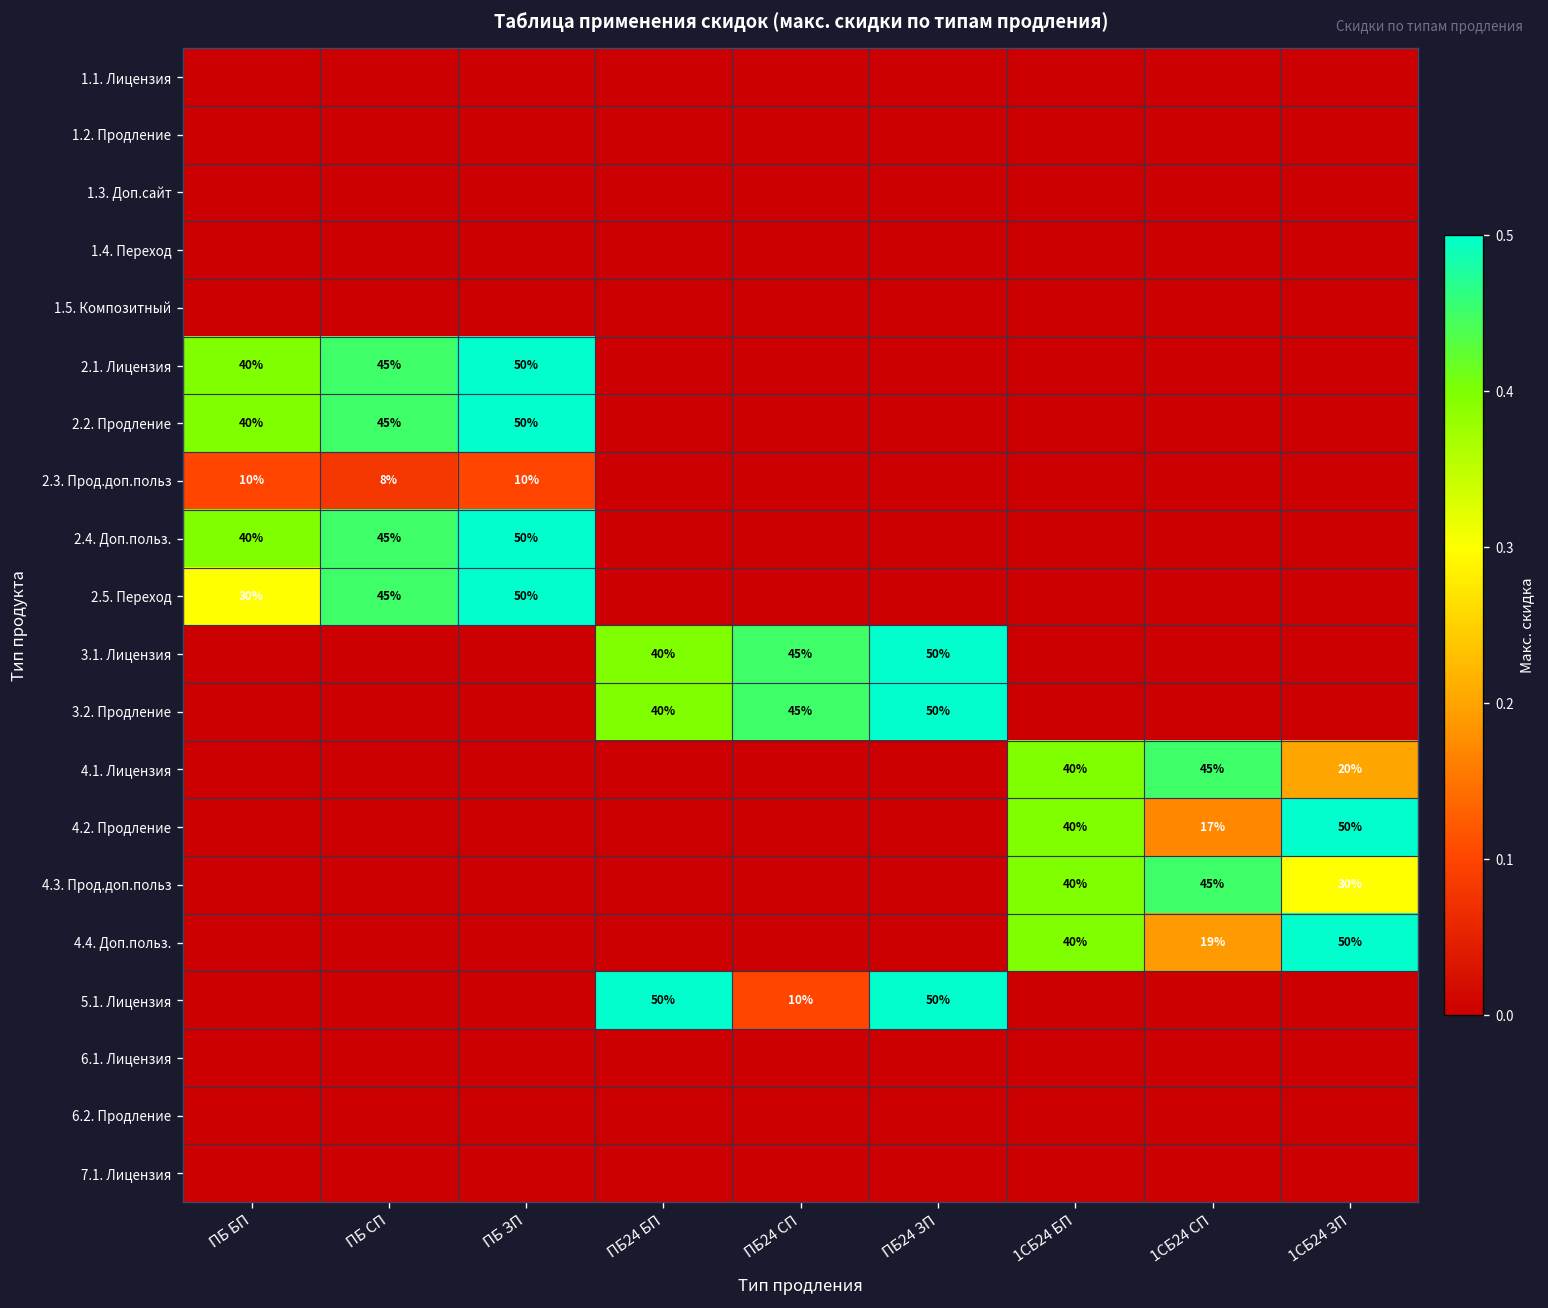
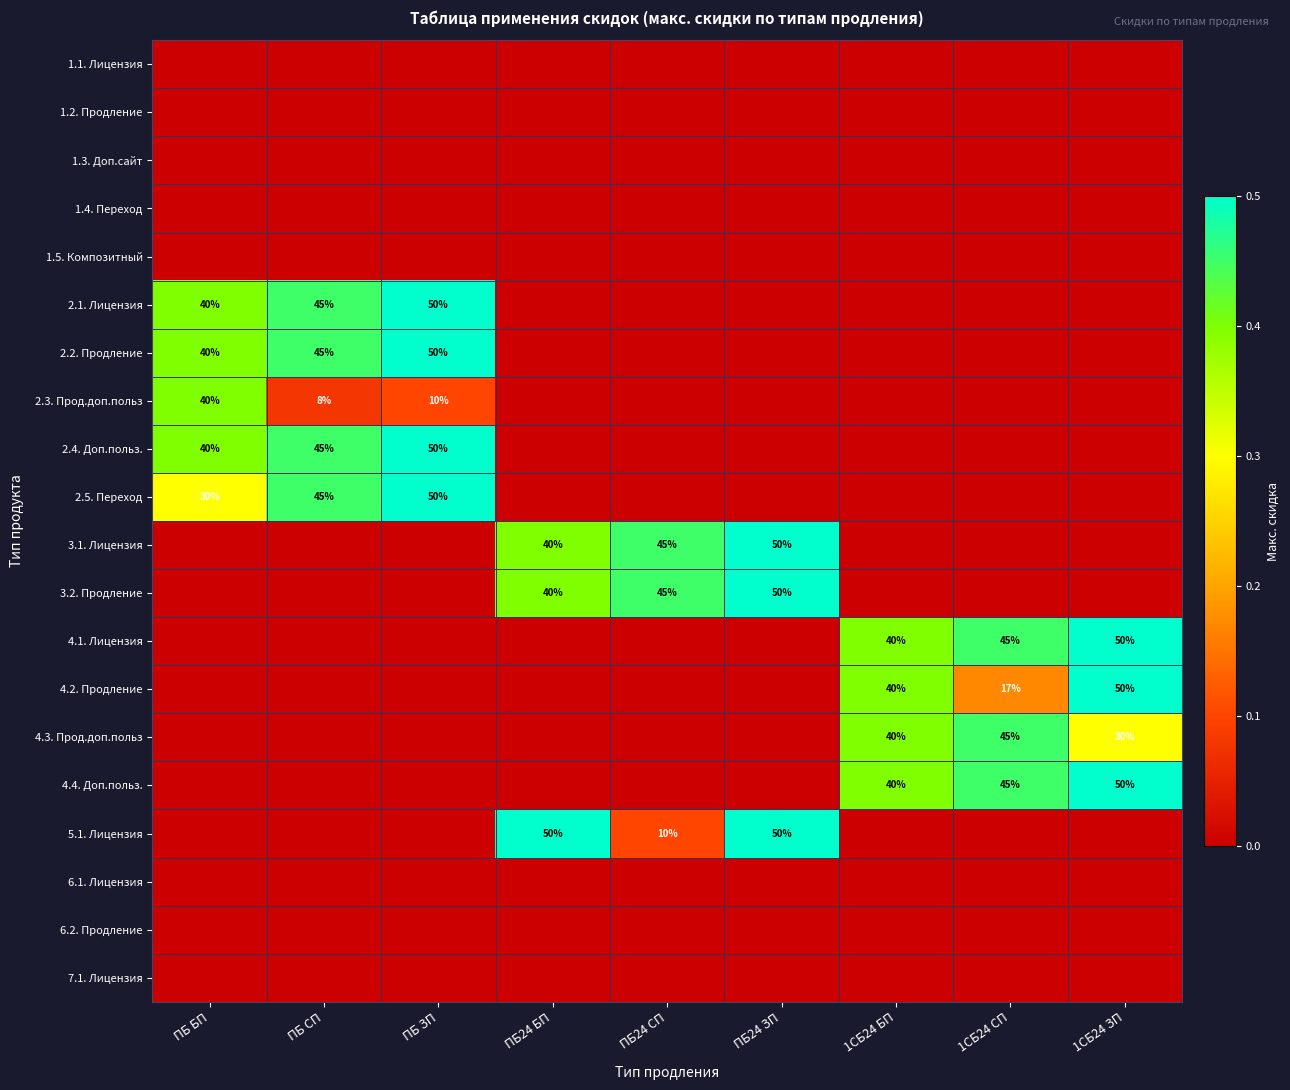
  {
    "2.1. Лицензия": {
      "ПБ БП": "40%",
      "ПБ СП": "45%",
      "ПБ ЗП": "50%"
    },
    "2.2. Продление": {
      "ПБ БП": "40%",
      "ПБ СП": "45%",
      "ПБ ЗП": "50%"
    },
    "2.3. Прод.доп.польз": {
-     "ПБ БП": "10%",
+     "ПБ БП": "40%",
      "ПБ СП": "8%",
      "ПБ ЗП": "10%"
    },
    "2.4. Доп.польз.": {
      "ПБ БП": "40%",
      "ПБ СП": "45%",
      "ПБ ЗП": "50%"
    },
    "2.5. Переход": {
      "ПБ БП": "30%",
      "ПБ СП": "45%",
      "ПБ ЗП": "50%"
    },
    "3.1. Лицензия": {
      "ПБ24 БП": "40%",
      "ПБ24 СП": "45%",
      "ПБ24 ЗП": "50%"
    },
    "3.2. Продление": {
      "ПБ24 БП": "40%",
      "ПБ24 СП": "45%",
      "ПБ24 ЗП": "50%"
    },
    "4.1. Лицензия": {
      "1СБ24 БП": "40%",
      "1СБ24 СП": "45%",
-     "1СБ24 ЗП": "20%"
+     "1СБ24 ЗП": "50%"
    },
    "4.2. Продление": {
      "1СБ24 БП": "40%",
      "1СБ24 СП": "17%",
      "1СБ24 ЗП": "50%"
    },
    "4.3. Прод.доп.польз": {
      "1СБ24 БП": "40%",
      "1СБ24 СП": "45%",
      "1СБ24 ЗП": "30%"
    },
    "4.4. Доп.польз.": {
      "1СБ24 БП": "40%",
-     "1СБ24 СП": "19%",
+     "1СБ24 СП": "45%",
      "1СБ24 ЗП": "50%"
    },
    "5.1. Лицензия": {
      "ПБ24 БП": "50%",
      "ПБ24 СП": "10%",
      "ПБ24 ЗП": "50%"
    }
  }
